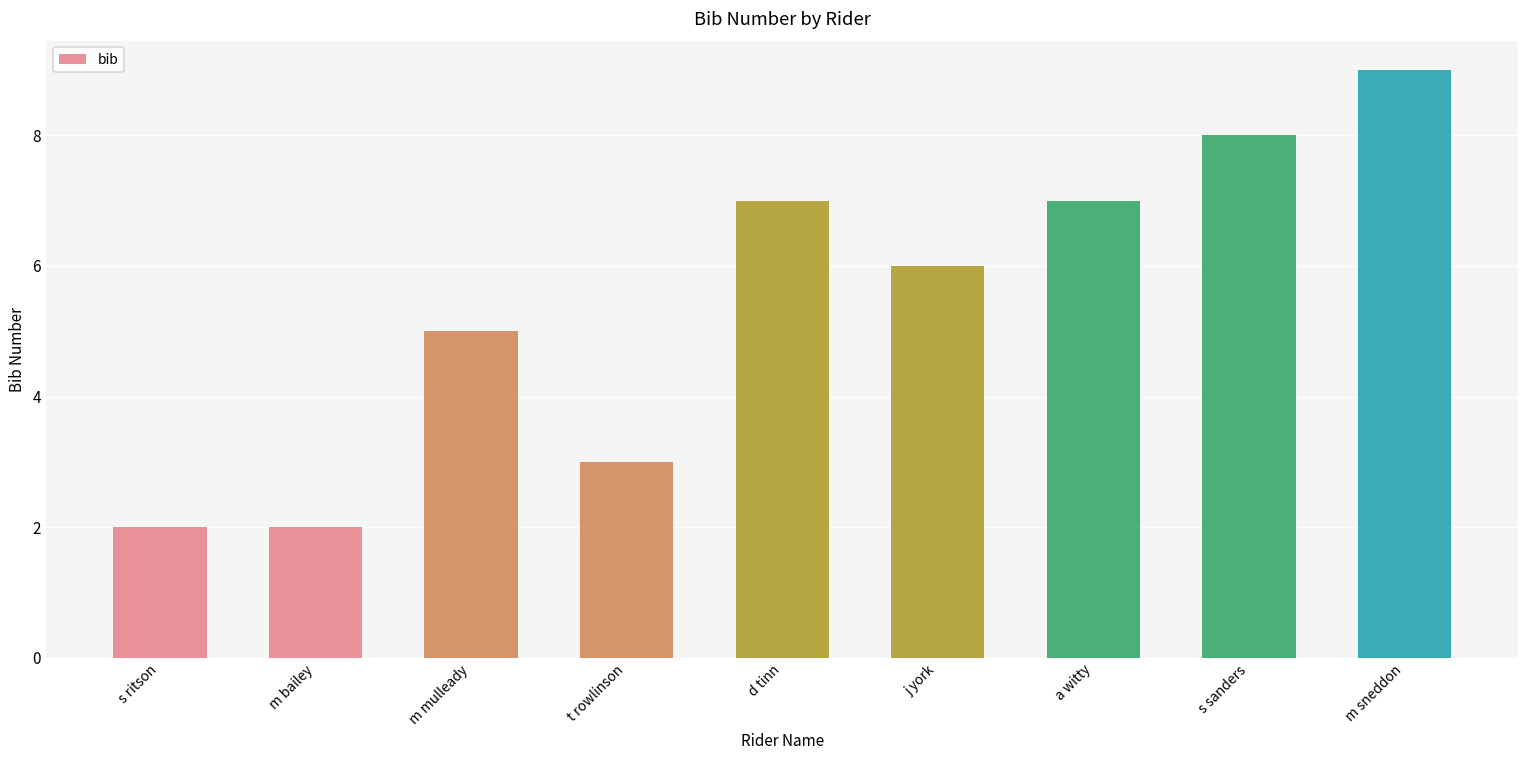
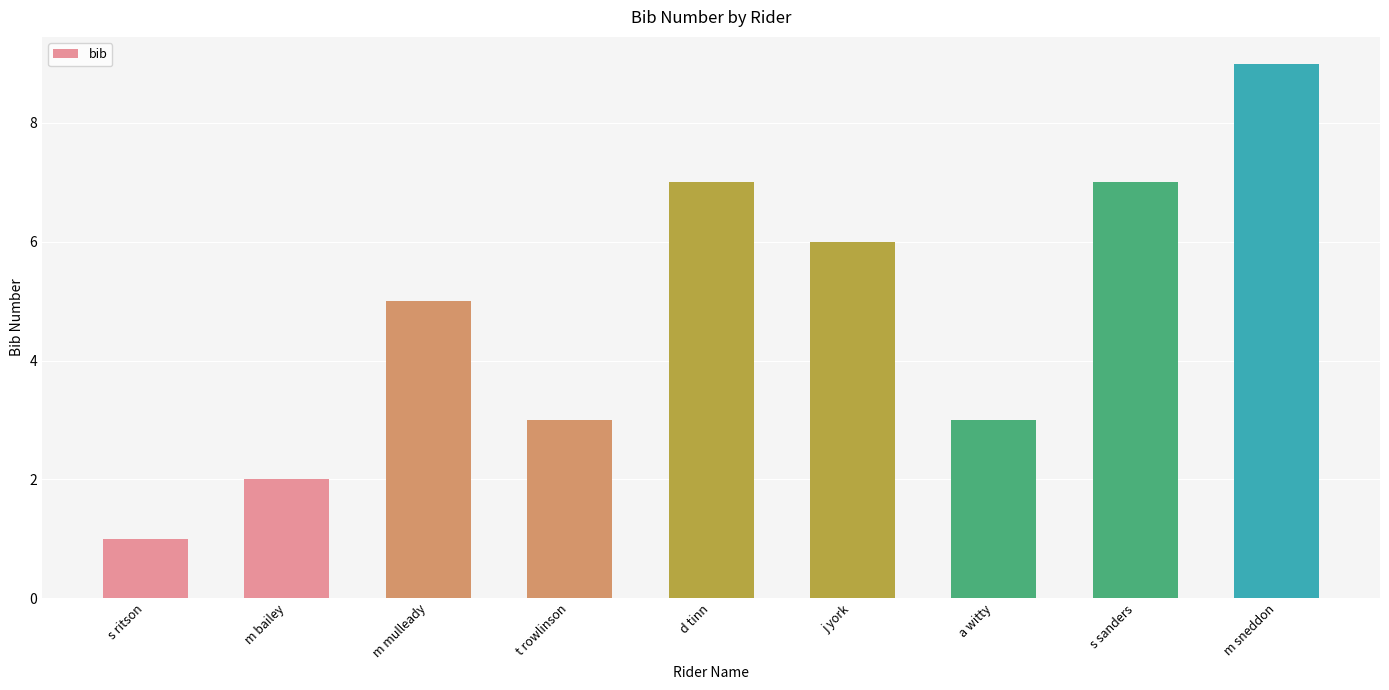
  {
-   "s ritson": 2,
+   "s ritson": 1,
    "m bailey": 2,
    "m mulleady": 5,
    "t rowlinson": 3,
    "d tinn": 7,
    "j york": 6,
-   "a witty": 7,
-   "s sanders": 8,
+   "a witty": 3,
+   "s sanders": 7,
    "m sneddon": 9
  }
